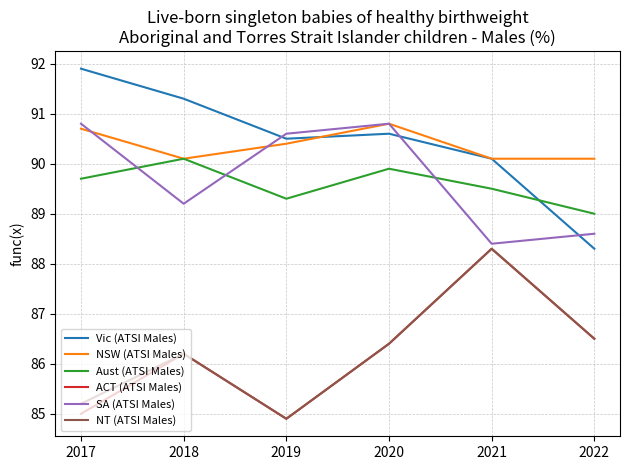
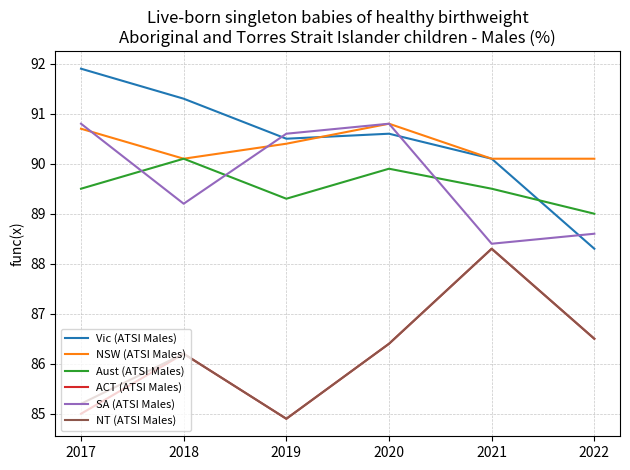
  {
    "Vic (ATSI Males)": {
      "2017": 91.9,
      "2018": 91.3,
      "2019": 90.5,
      "2020": 90.6,
      "2022": 88.3
    },
    "NSW (ATSI Males)": {
      "2017": 90.7,
      "2019": 90.4,
      "2022": 90.1
    },
    "Aust (ATSI Males)": {
-     "2017": 89.7,
+     "2017": 89.5,
      "2019": 89.3,
      "2020": 89.9,
      "2021": 89.5,
      "2022": 89.0
    },
    "SA (ATSI Males)": {
      "2017": 90.8,
      "2018": 89.2,
      "2019": 90.6,
      "2021": 88.4,
      "2022": 88.6
    }
  }
